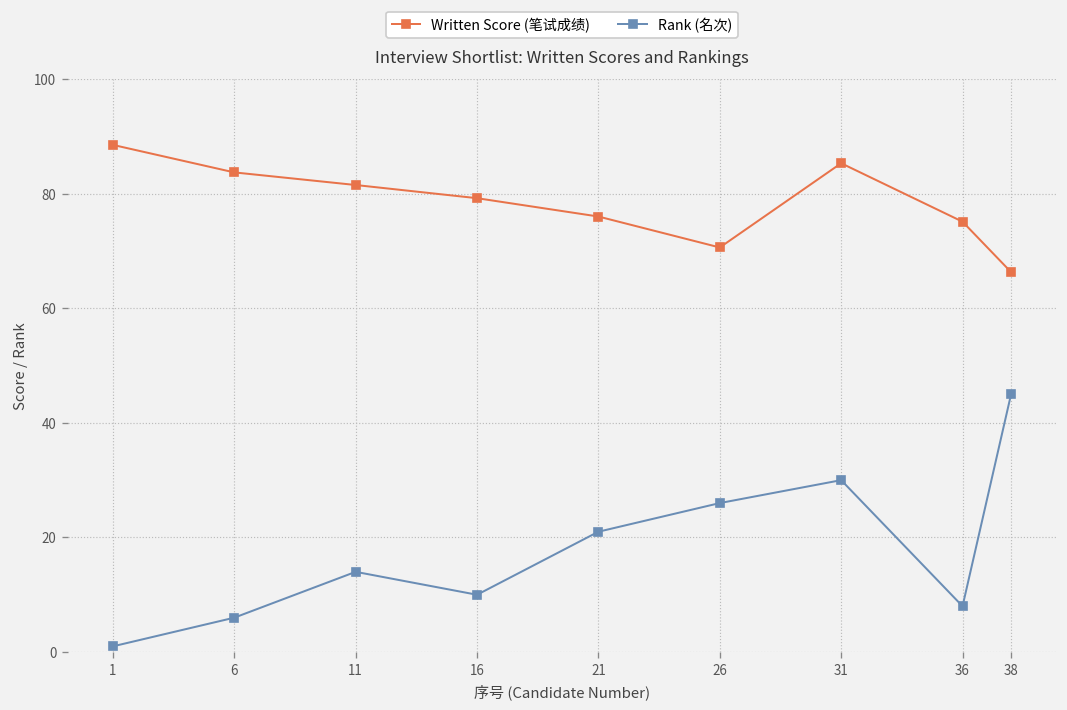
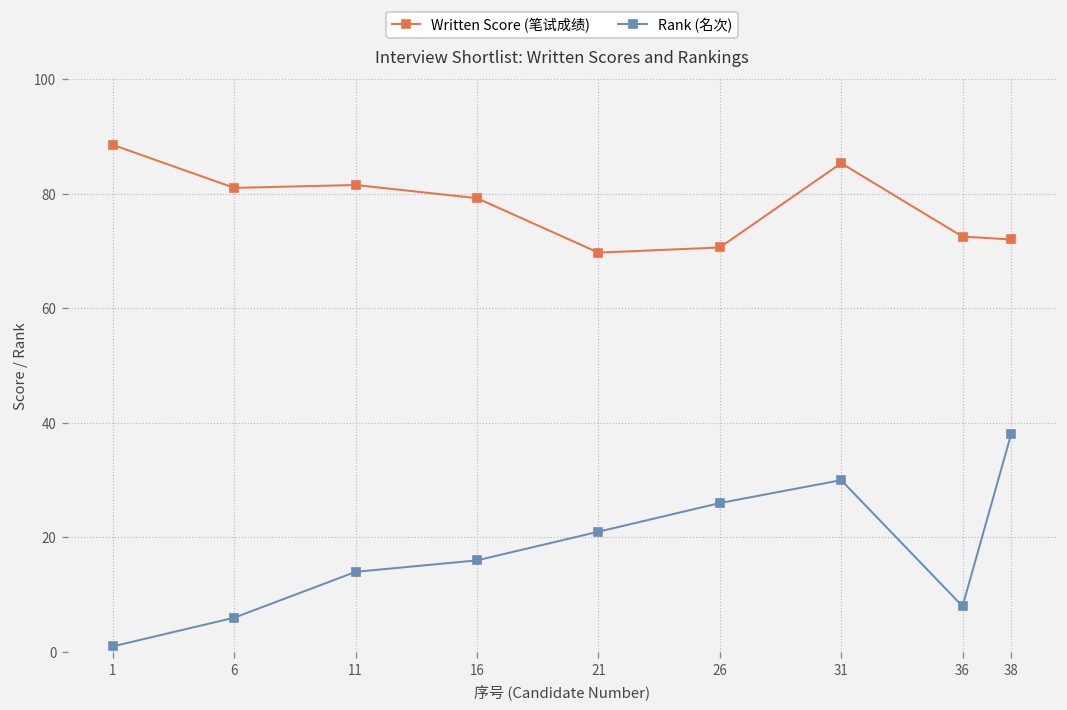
  {
    "Written Score (笔试成绩)": {
      "1": 89,
-     "6": 84,
+     "6": 81,
      "11": 82,
      "16": 79,
-     "21": 76,
+     "21": 70,
      "26": 71,
      "31": 85,
-     "36": 75,
-     "38": 66
+     "36": 73,
+     "38": 72
    },
    "Rank (名次)": {
      "1": 1,
      "6": 6,
      "11": 14,
-     "16": 10,
+     "16": 16,
      "21": 21,
      "26": 26,
      "31": 30,
      "36": 8,
-     "38": 45
+     "38": 38
    }
  }
